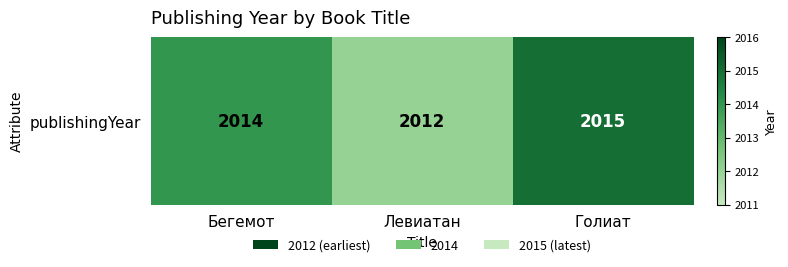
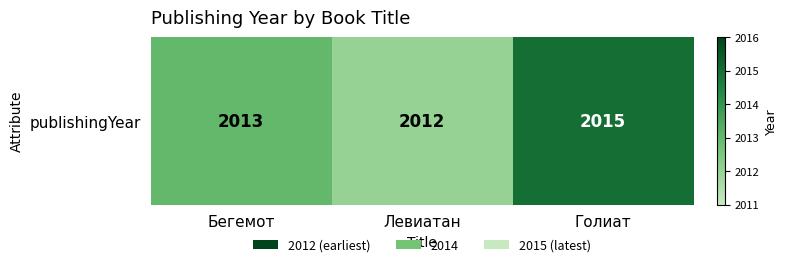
  {
    "publishingYear": {
-     "Бегемот": 2014,
+     "Бегемот": 2013,
      "Левиатан": 2012,
      "Голиат": 2015
    }
  }
